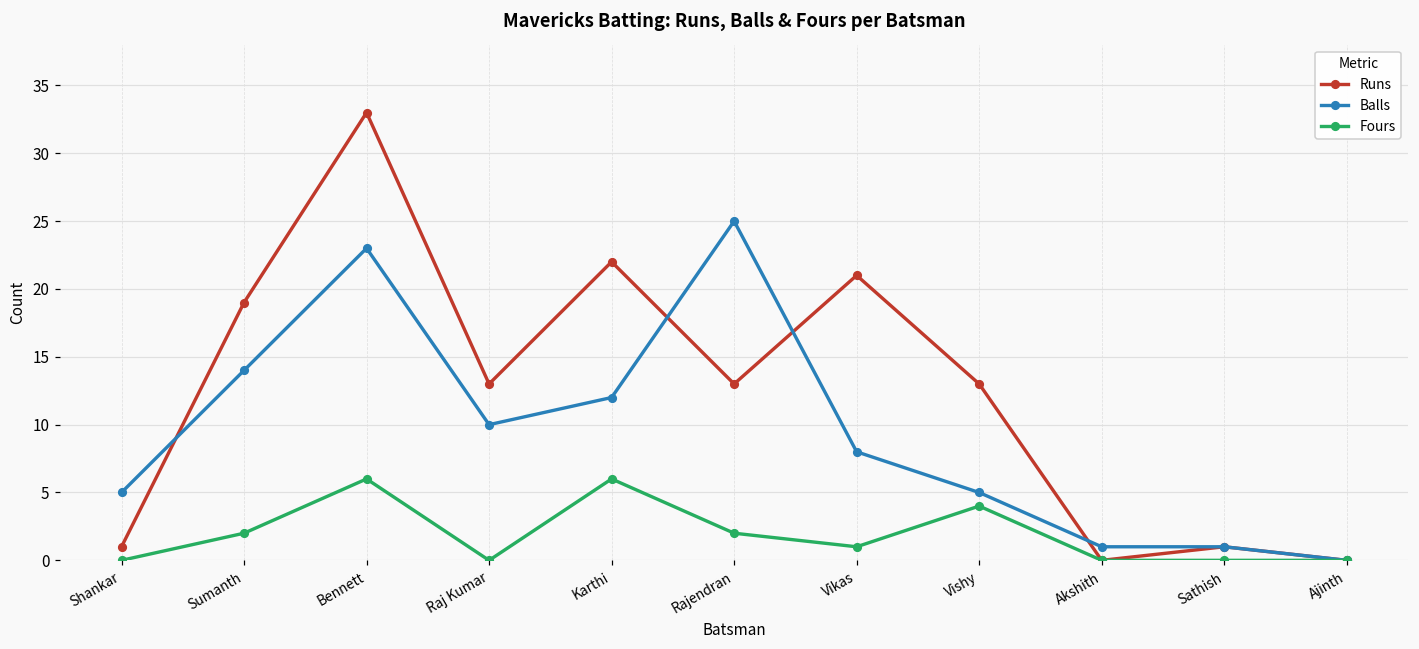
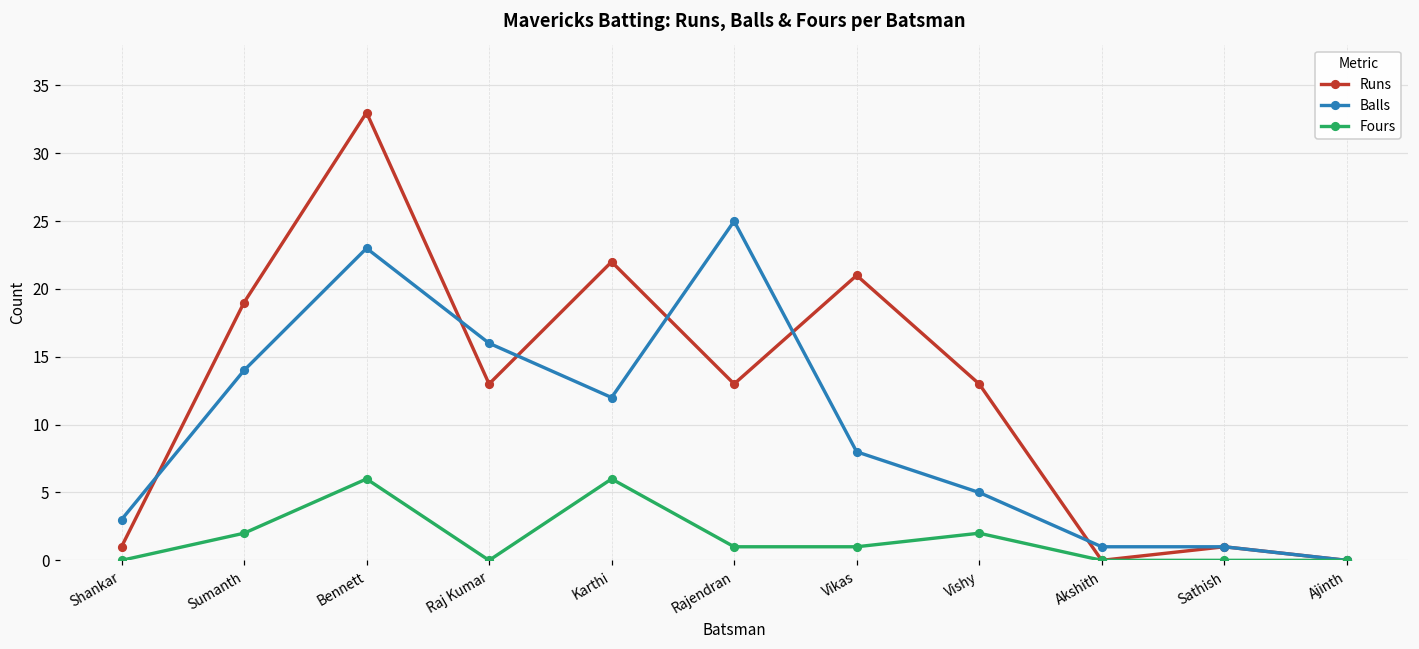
  {
    "Runs": {
      "Shankar": 1,
      "Sumanth": 19,
      "Bennett": 33,
      "Raj Kumar": 13,
      "Karthi": 22,
      "Rajendran": 13,
      "Vikas": 21,
      "Vishy": 13
    },
    "Balls": {
-     "Shankar": 5,
+     "Shankar": 3,
      "Sumanth": 14,
      "Bennett": 23,
-     "Raj Kumar": 10,
+     "Raj Kumar": 16,
      "Karthi": 12,
      "Rajendran": 25,
      "Vikas": 8,
      "Vishy": 5,
      "Akshith": 1
    },
    "Fours": {
      "Shankar": 0,
      "Sumanth": 2,
      "Bennett": 6,
      "Raj Kumar": 0,
      "Karthi": 6,
-     "Rajendran": 2,
+     "Rajendran": 1,
      "Vikas": 1,
-     "Vishy": 4,
+     "Vishy": 2,
      "Sathish": 0
    }
  }
